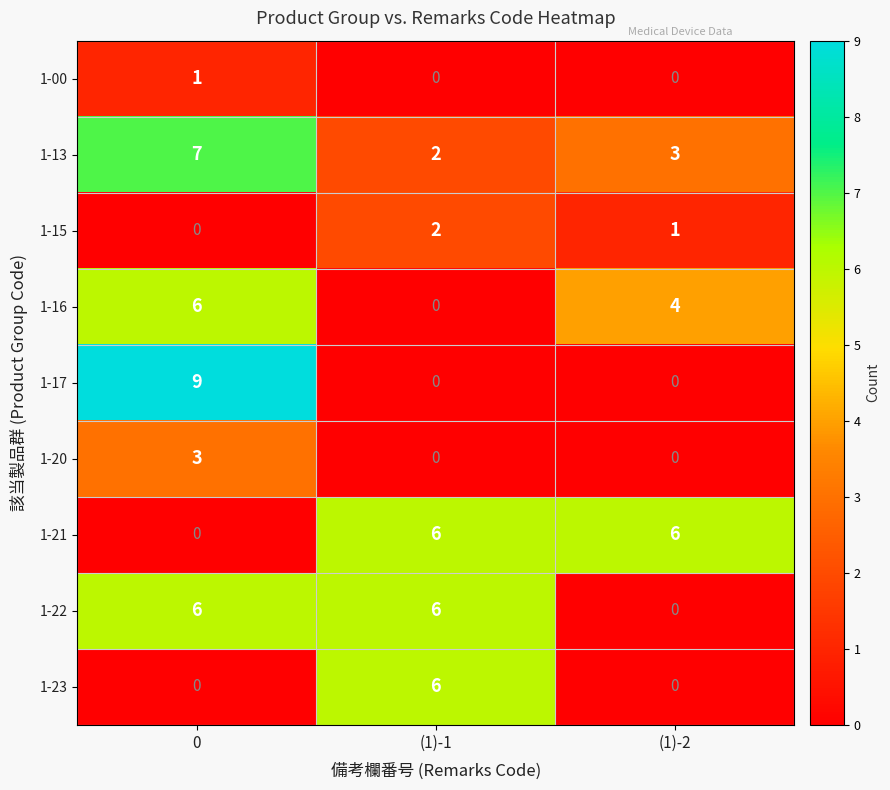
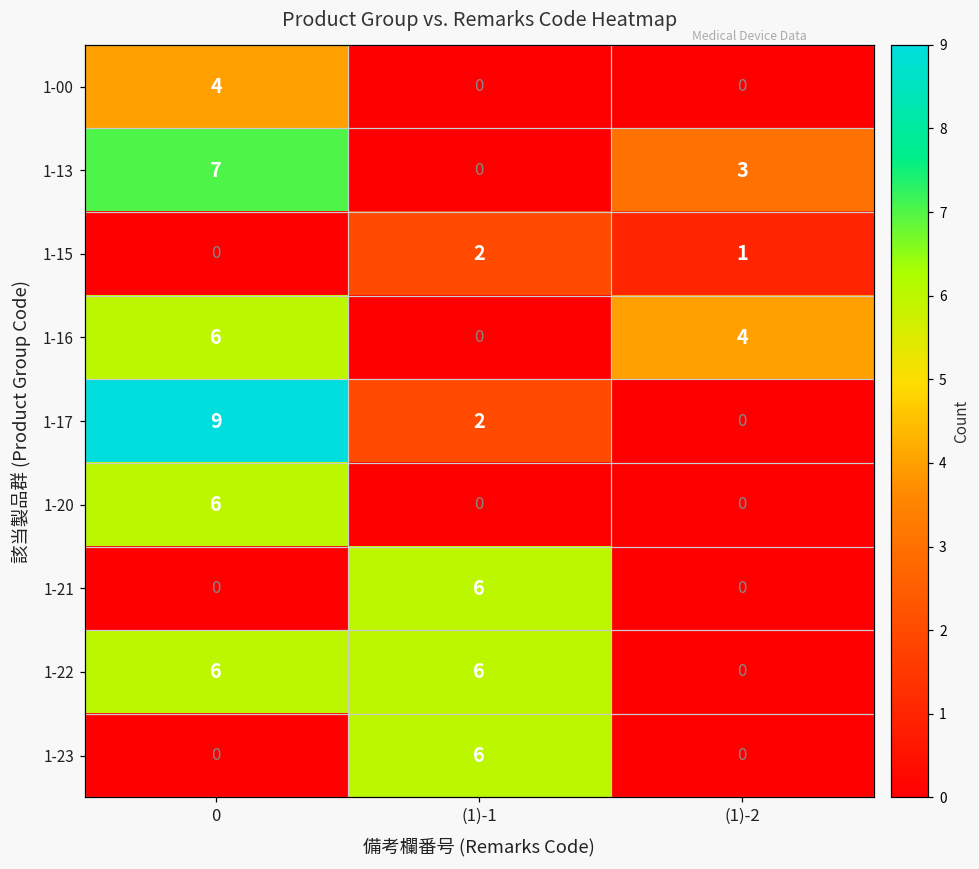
  {
    "1-00": {
-     "0": 1,
+     "0": 4,
      "(1)-1": 0,
      "(1)-2": 0
    },
    "1-13": {
      "0": 7,
-     "(1)-1": 2,
+     "(1)-1": 0,
      "(1)-2": 3
    },
    "1-15": {
      "0": 0,
      "(1)-1": 2,
      "(1)-2": 1
    },
    "1-16": {
      "0": 6,
      "(1)-1": 0,
      "(1)-2": 4
    },
    "1-17": {
      "0": 9,
-     "(1)-1": 0,
+     "(1)-1": 2,
      "(1)-2": 0
    },
    "1-20": {
-     "0": 3,
+     "0": 6,
      "(1)-1": 0,
      "(1)-2": 0
    },
    "1-21": {
      "0": 0,
      "(1)-1": 6,
-     "(1)-2": 6
+     "(1)-2": 0
    },
    "1-22": {
      "0": 6,
      "(1)-1": 6,
      "(1)-2": 0
    },
    "1-23": {
      "0": 0,
      "(1)-1": 6,
      "(1)-2": 0
    }
  }
